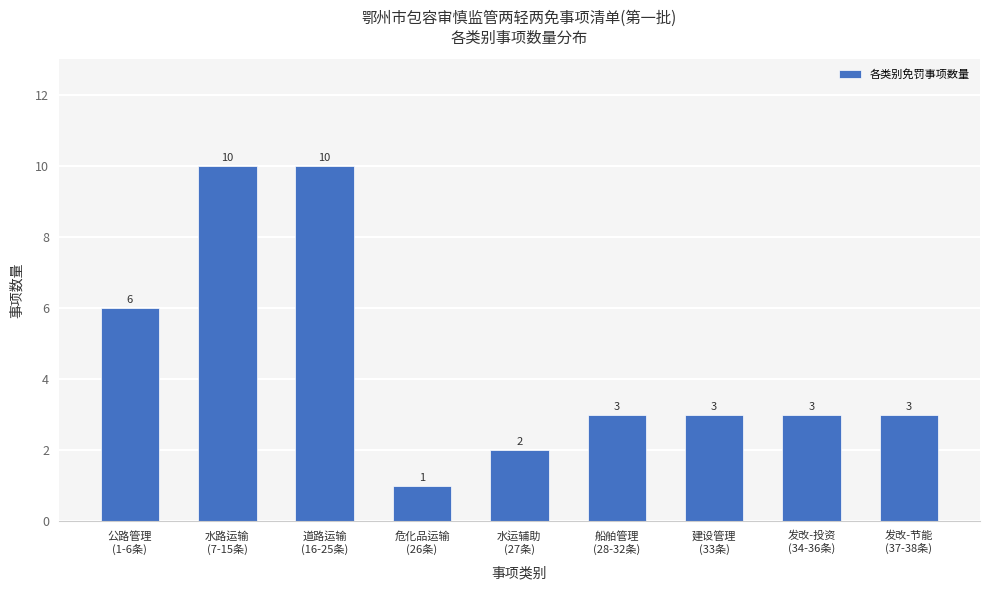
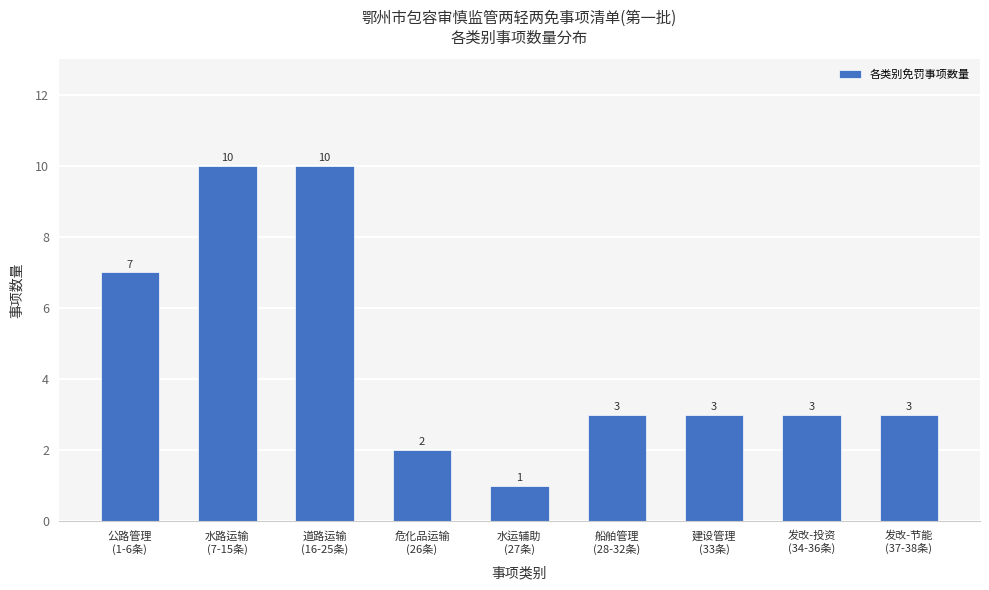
  {
-   "公路管理 (1-6条)": 6,
+   "公路管理 (1-6条)": 7,
    "水路运输 (7-15条)": 10,
    "道路运输 (16-25条)": 10,
-   "危化品运输 (26条)": 1,
-   "水运辅助 (27条)": 2,
+   "危化品运输 (26条)": 2,
+   "水运辅助 (27条)": 1,
    "船舶管理 (28-32条)": 3,
    "建设管理 (33条)": 3,
    "发改-投资 (34-36条)": 3,
    "发改-节能 (37-38条)": 3
  }
